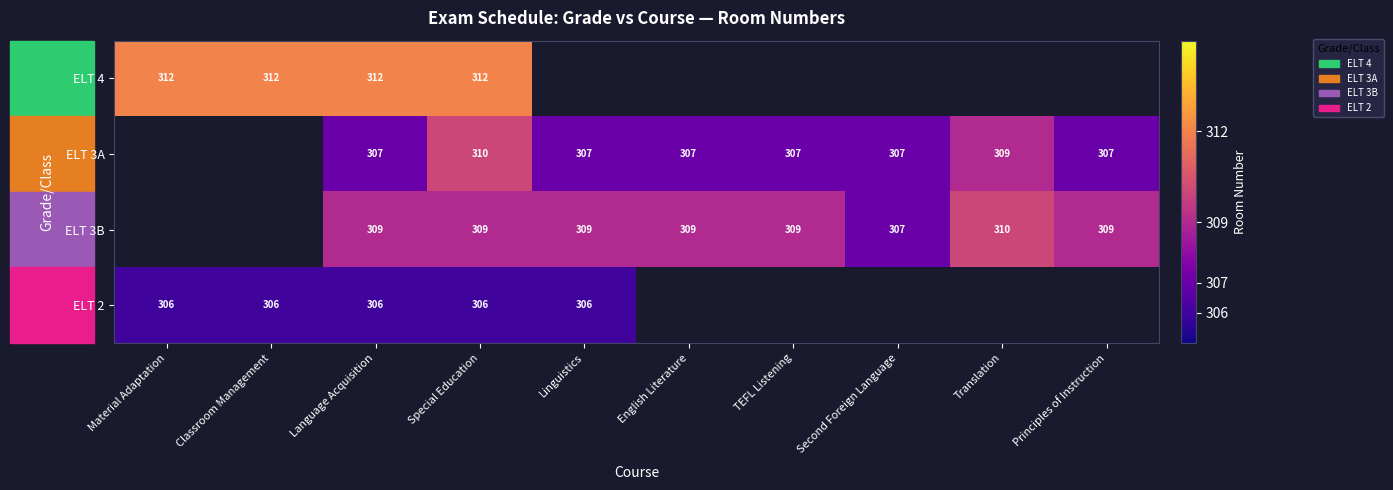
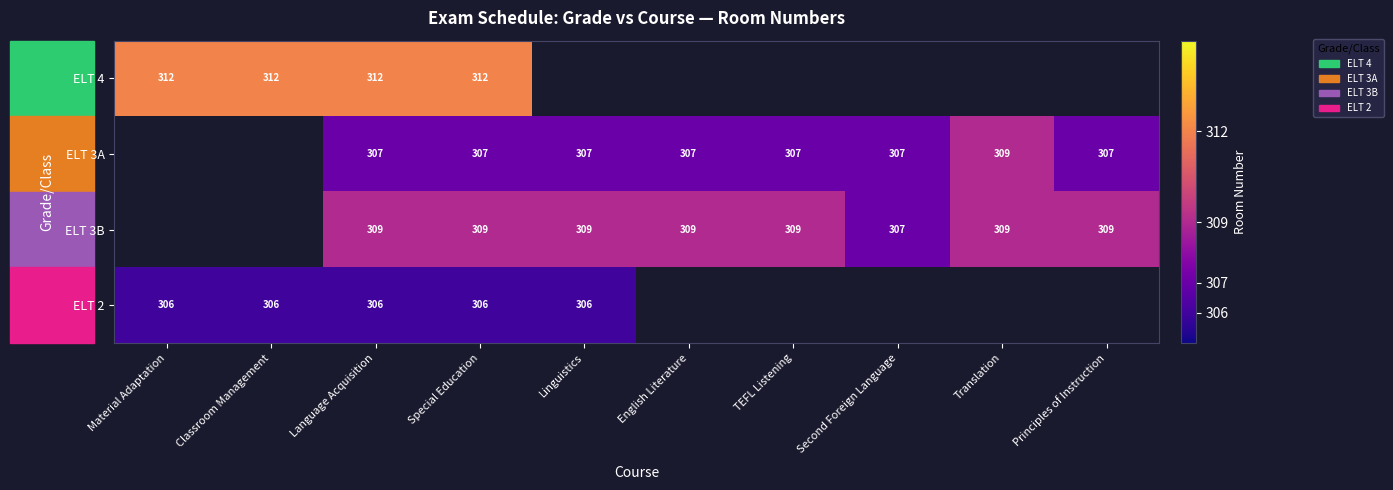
  {
    "ELT 4": {
      "Material Adaptation": 312,
      "Classroom Management": 312,
      "Language Acquisition": 312,
      "Special Education": 312
    },
    "ELT 3A": {
      "Language Acquisition": 307,
-     "Special Education": 310,
+     "Special Education": 307,
      "Linguistics": 307,
      "English Literature": 307,
      "TEFL Listening": 307,
      "Second Foreign Language": 307,
      "Translation": 309,
      "Principles of Instruction": 307
    },
    "ELT 3B": {
      "Language Acquisition": 309,
      "Special Education": 309,
      "Linguistics": 309,
      "English Literature": 309,
      "TEFL Listening": 309,
      "Second Foreign Language": 307,
-     "Translation": 310,
+     "Translation": 309,
      "Principles of Instruction": 309
    },
    "ELT 2": {
      "Material Adaptation": 306,
      "Classroom Management": 306,
      "Language Acquisition": 306,
      "Special Education": 306,
      "Linguistics": 306
    }
  }
